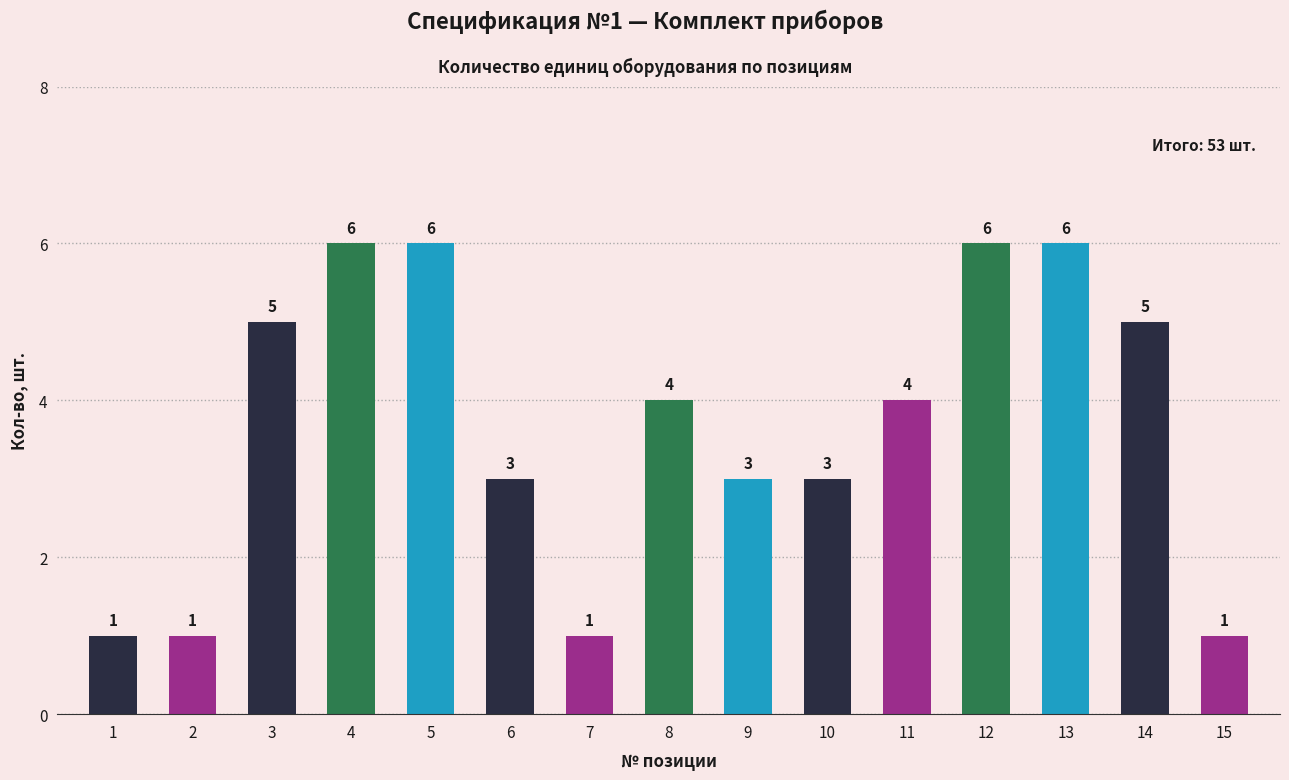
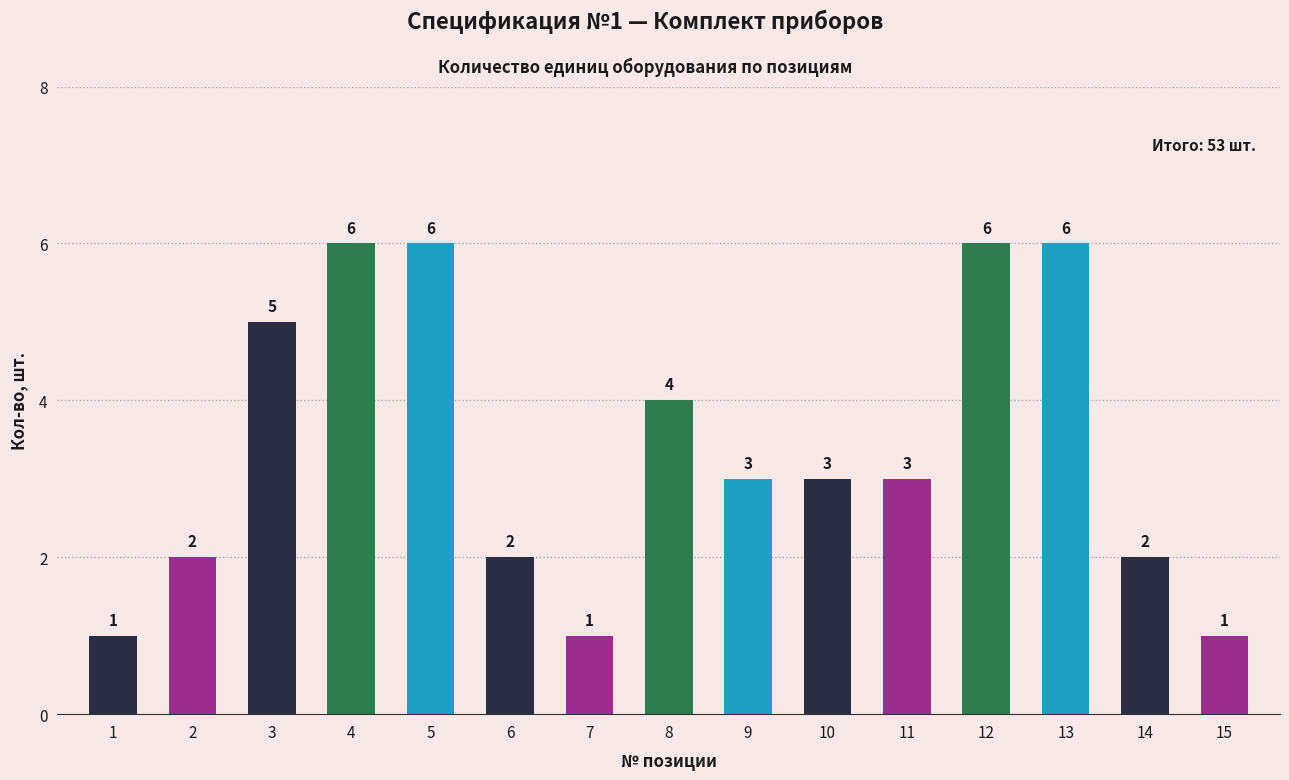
  {
    "1": 1,
-   "2": 1,
+   "2": 2,
    "3": 5,
    "4": 6,
    "5": 6,
-   "6": 3,
+   "6": 2,
    "7": 1,
    "8": 4,
    "9": 3,
    "10": 3,
-   "11": 4,
+   "11": 3,
    "12": 6,
    "13": 6,
-   "14": 5,
+   "14": 2,
    "15": 1
  }
